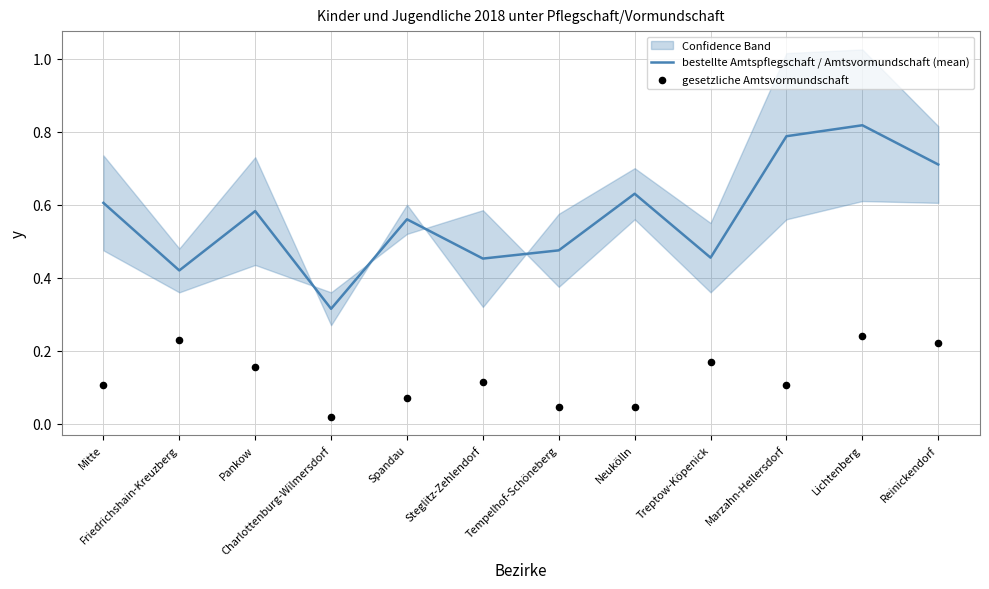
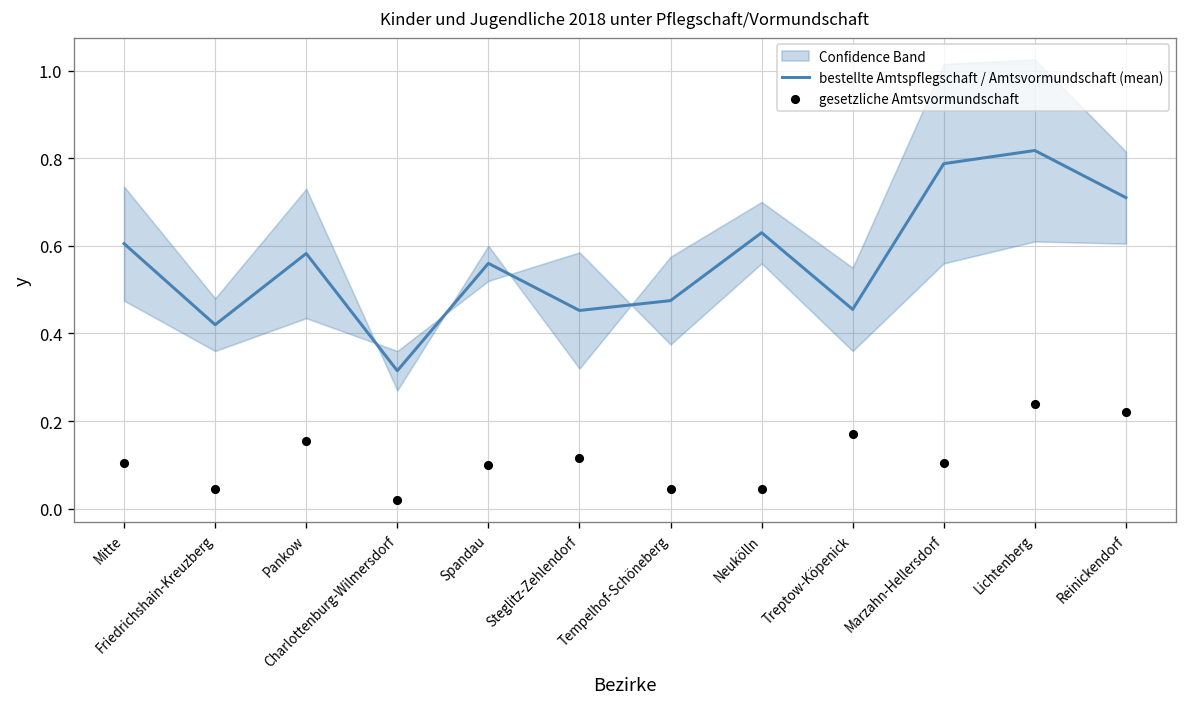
  {
    "gesetzliche Amtsvormundschaft": {
-     "Friedrichshain-Kreuzberg": 0.23,
-     "Spandau": 0.07
+     "Friedrichshain-Kreuzberg": 0.05,
+     "Spandau": 0.10
    }
  }
